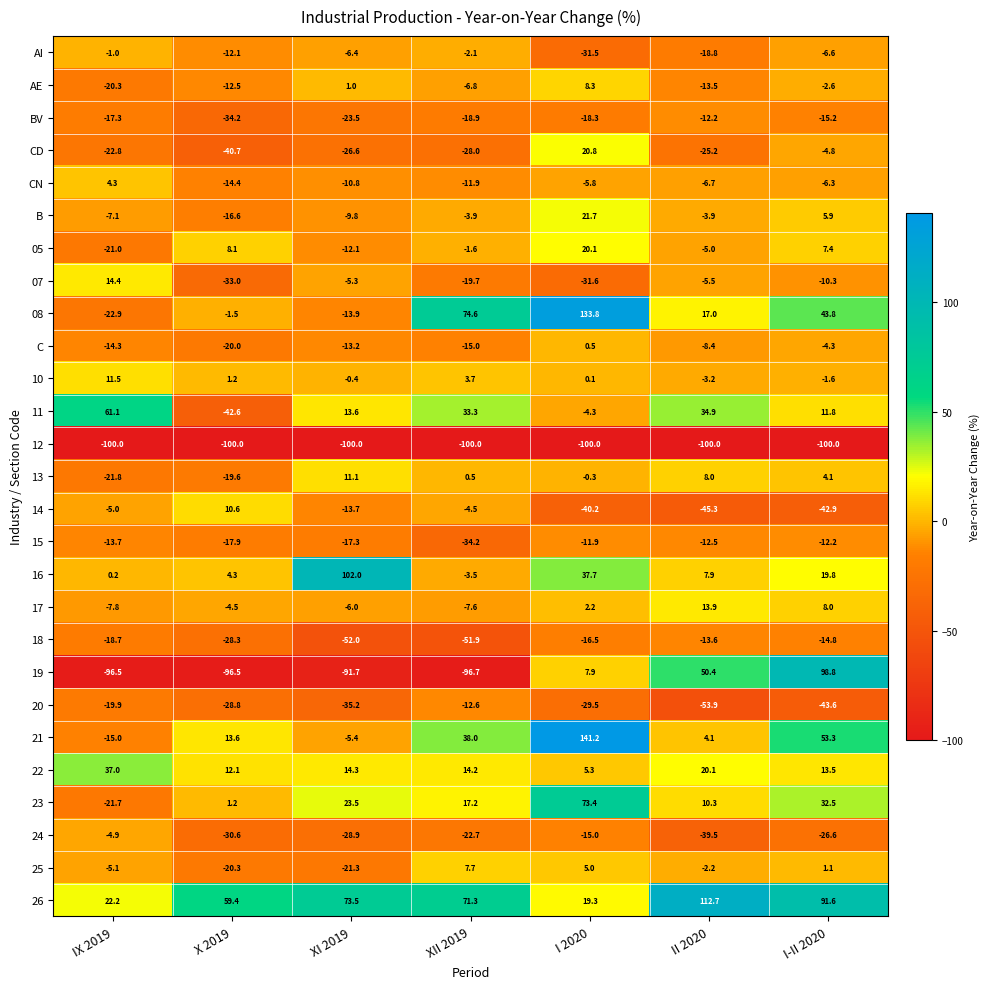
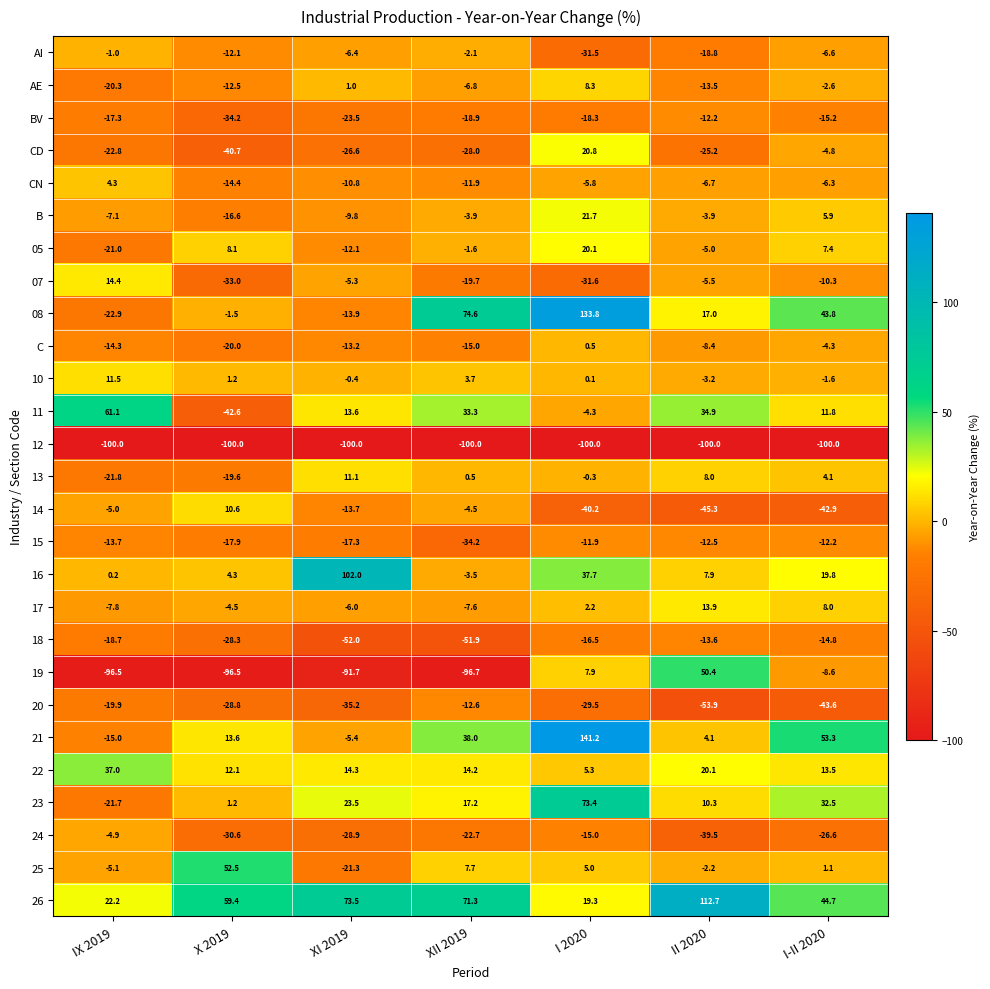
  {
    "AI": {
      "IX 2019": -1.0,
      "X 2019": -12.1,
      "XI 2019": -6.4,
      "XII 2019": -2.1,
      "I 2020": -31.5,
      "II 2020": -18.8,
      "I-II 2020": -6.6
    },
    "AE": {
      "IX 2019": -20.3,
      "X 2019": -12.5,
      "XI 2019": 1.0,
      "XII 2019": -6.8,
      "I 2020": 8.3,
      "II 2020": -13.5,
      "I-II 2020": -2.6
    },
    "BV": {
      "IX 2019": -17.3,
      "X 2019": -34.2,
      "XI 2019": -23.5,
      "XII 2019": -18.9,
      "I 2020": -18.3,
      "II 2020": -12.2,
      "I-II 2020": -15.2
    },
    "CD": {
      "IX 2019": -22.8,
      "X 2019": -40.7,
      "XI 2019": -26.6,
      "XII 2019": -28.0,
      "I 2020": 20.8,
      "II 2020": -25.2,
      "I-II 2020": -4.8
    },
    "CN": {
      "IX 2019": 4.3,
      "X 2019": -14.4,
      "XI 2019": -10.8,
      "XII 2019": -11.9,
      "I 2020": -5.8,
      "II 2020": -6.7,
      "I-II 2020": -6.3
    },
    "B": {
      "IX 2019": -7.1,
      "X 2019": -16.6,
      "XI 2019": -9.8,
      "XII 2019": -3.9,
      "I 2020": 21.7,
      "II 2020": -3.9,
      "I-II 2020": 5.9
    },
    "05": {
      "IX 2019": -21.0,
      "X 2019": 8.1,
      "XI 2019": -12.1,
      "XII 2019": -1.6,
      "I 2020": 20.1,
      "II 2020": -5.0,
      "I-II 2020": 7.4
    },
    "07": {
      "IX 2019": 14.4,
      "X 2019": -33.0,
      "XI 2019": -5.3,
      "XII 2019": -19.7,
      "I 2020": -31.6,
      "II 2020": -5.5,
      "I-II 2020": -10.3
    },
    "08": {
      "IX 2019": -22.9,
      "X 2019": -1.5,
      "XI 2019": -13.9,
      "XII 2019": 74.6,
      "I 2020": 133.8,
      "II 2020": 17.0,
      "I-II 2020": 43.8
    },
    "C": {
      "IX 2019": -14.3,
      "X 2019": -20.0,
      "XI 2019": -13.2,
      "XII 2019": -15.0,
      "I 2020": 0.5,
      "II 2020": -8.4,
      "I-II 2020": -4.3
    },
    "10": {
      "IX 2019": 11.5,
      "X 2019": 1.2,
      "XI 2019": -0.4,
      "XII 2019": 3.7,
      "I 2020": 0.1,
      "II 2020": -3.2,
      "I-II 2020": -1.6
    },
    "11": {
      "IX 2019": 61.1,
      "X 2019": -42.6,
      "XI 2019": 13.6,
      "XII 2019": 33.3,
      "I 2020": -4.3,
      "II 2020": 34.9,
      "I-II 2020": 11.8
    },
    "12": {
      "IX 2019": -100.0,
      "X 2019": -100.0,
      "XI 2019": -100.0,
      "XII 2019": -100.0,
      "I 2020": -100.0,
      "II 2020": -100.0,
      "I-II 2020": -100.0
    },
    "13": {
      "IX 2019": -21.8,
      "X 2019": -19.6,
      "XI 2019": 11.1,
      "XII 2019": 0.5,
      "I 2020": -0.3,
      "II 2020": 8.0,
      "I-II 2020": 4.1
    },
    "14": {
      "IX 2019": -5.0,
      "X 2019": 10.6,
      "XI 2019": -13.7,
      "XII 2019": -4.5,
      "I 2020": -40.2,
      "II 2020": -45.3,
      "I-II 2020": -42.9
    },
    "15": {
      "IX 2019": -13.7,
      "X 2019": -17.9,
      "XI 2019": -17.3,
      "XII 2019": -34.2,
      "I 2020": -11.9,
      "II 2020": -12.5,
      "I-II 2020": -12.2
    },
    "16": {
      "IX 2019": 0.2,
      "X 2019": 4.3,
      "XI 2019": 102.0,
      "XII 2019": -3.5,
      "I 2020": 37.7,
      "II 2020": 7.9,
      "I-II 2020": 19.8
    },
    "17": {
      "IX 2019": -7.8,
      "X 2019": -4.5,
      "XI 2019": -6.0,
      "XII 2019": -7.6,
      "I 2020": 2.2,
      "II 2020": 13.9,
      "I-II 2020": 8.0
    },
    "18": {
      "IX 2019": -18.7,
      "X 2019": -28.3,
      "XI 2019": -52.0,
      "XII 2019": -51.9,
      "I 2020": -16.5,
      "II 2020": -13.6,
      "I-II 2020": -14.8
    },
    "19": {
      "IX 2019": -96.5,
      "X 2019": -96.5,
      "XI 2019": -91.7,
      "XII 2019": -96.7,
      "I 2020": 7.9,
      "II 2020": 50.4,
-     "I-II 2020": 98.8
+     "I-II 2020": -8.6
    },
    "20": {
      "IX 2019": -19.9,
      "X 2019": -28.8,
      "XI 2019": -35.2,
      "XII 2019": -12.6,
      "I 2020": -29.5,
      "II 2020": -53.9,
      "I-II 2020": -43.6
    },
    "21": {
      "IX 2019": -15.0,
      "X 2019": 13.6,
      "XI 2019": -5.4,
      "XII 2019": 38.0,
      "I 2020": 141.2,
      "II 2020": 4.1,
      "I-II 2020": 53.3
    },
    "22": {
      "IX 2019": 37.0,
      "X 2019": 12.1,
      "XI 2019": 14.3,
      "XII 2019": 14.2,
      "I 2020": 5.3,
      "II 2020": 20.1,
      "I-II 2020": 13.5
    },
    "23": {
      "IX 2019": -21.7,
      "X 2019": 1.2,
      "XI 2019": 23.5,
      "XII 2019": 17.2,
      "I 2020": 73.4,
      "II 2020": 10.3,
      "I-II 2020": 32.5
    },
    "24": {
      "IX 2019": -4.9,
      "X 2019": -30.6,
      "XI 2019": -28.9,
      "XII 2019": -22.7,
      "I 2020": -15.0,
      "II 2020": -39.5,
      "I-II 2020": -26.6
    },
    "25": {
      "IX 2019": -5.1,
-     "X 2019": -20.3,
+     "X 2019": 52.5,
      "XI 2019": -21.3,
      "XII 2019": 7.7,
      "I 2020": 5.0,
      "II 2020": -2.2,
      "I-II 2020": 1.1
    },
    "26": {
      "IX 2019": 22.2,
      "X 2019": 59.4,
      "XI 2019": 73.5,
      "XII 2019": 71.3,
      "I 2020": 19.3,
      "II 2020": 112.7,
-     "I-II 2020": 91.6
+     "I-II 2020": 44.7
    }
  }
